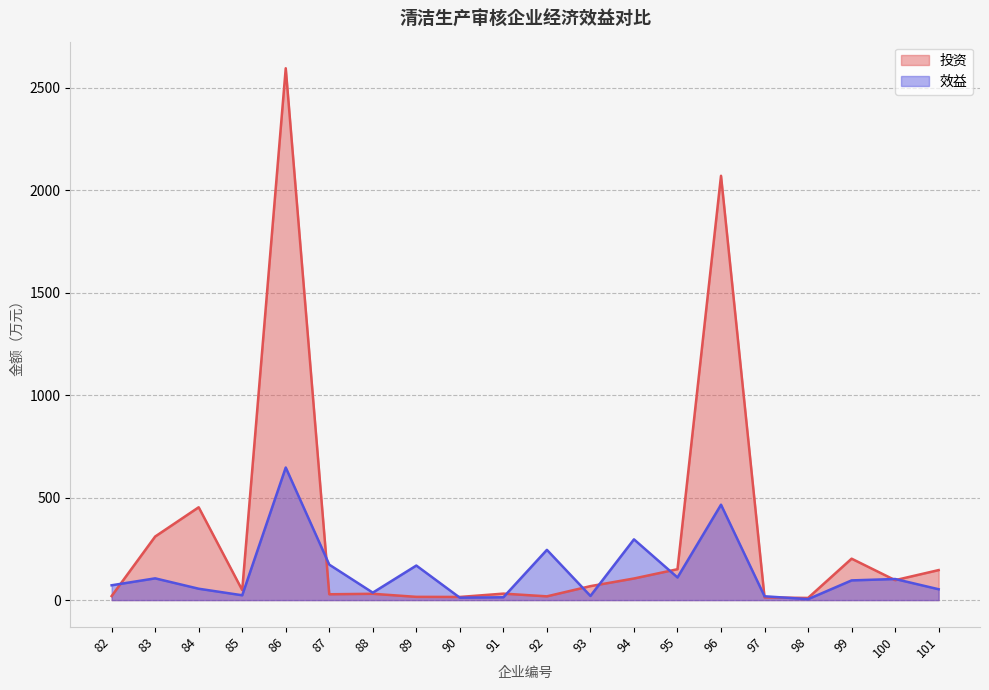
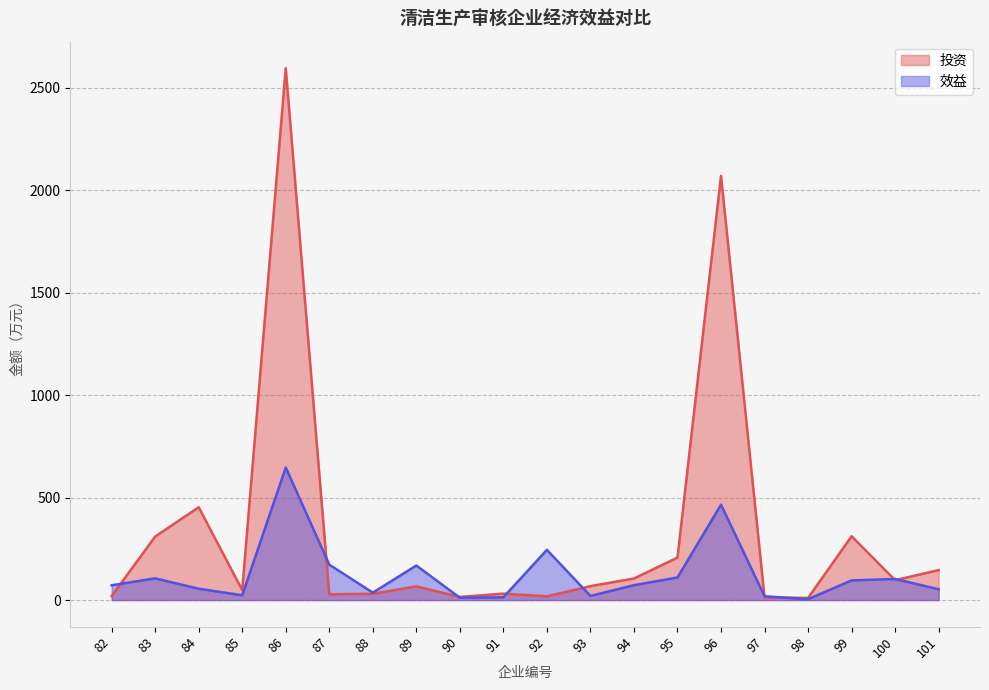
  {
    "投资": {
      "82": 20,
      "83": 310,
      "84": 450,
      "85": 50,
      "86": 2600,
      "87": 30,
-     "89": 20,
+     "89": 70,
      "91": 30,
      "92": 20,
      "93": 70,
      "94": 110,
-     "95": 150,
+     "95": 210,
      "96": 2070,
-     "99": 200,
+     "99": 310,
      "101": 150
    },
    "效益": {
      "82": 70,
      "83": 110,
      "84": 60,
      "85": 20,
      "86": 650,
      "87": 170,
      "89": 170,
      "91": 10,
      "92": 250,
      "93": 20,
-     "94": 300,
+     "94": 70,
      "95": 110,
      "96": 470,
      "99": 100,
      "101": 50
    }
  }
